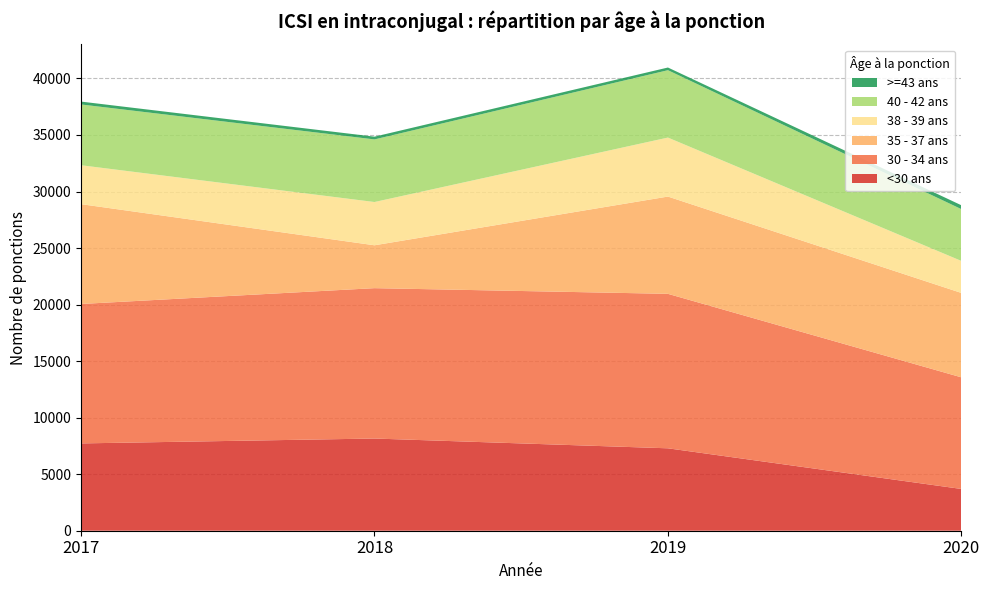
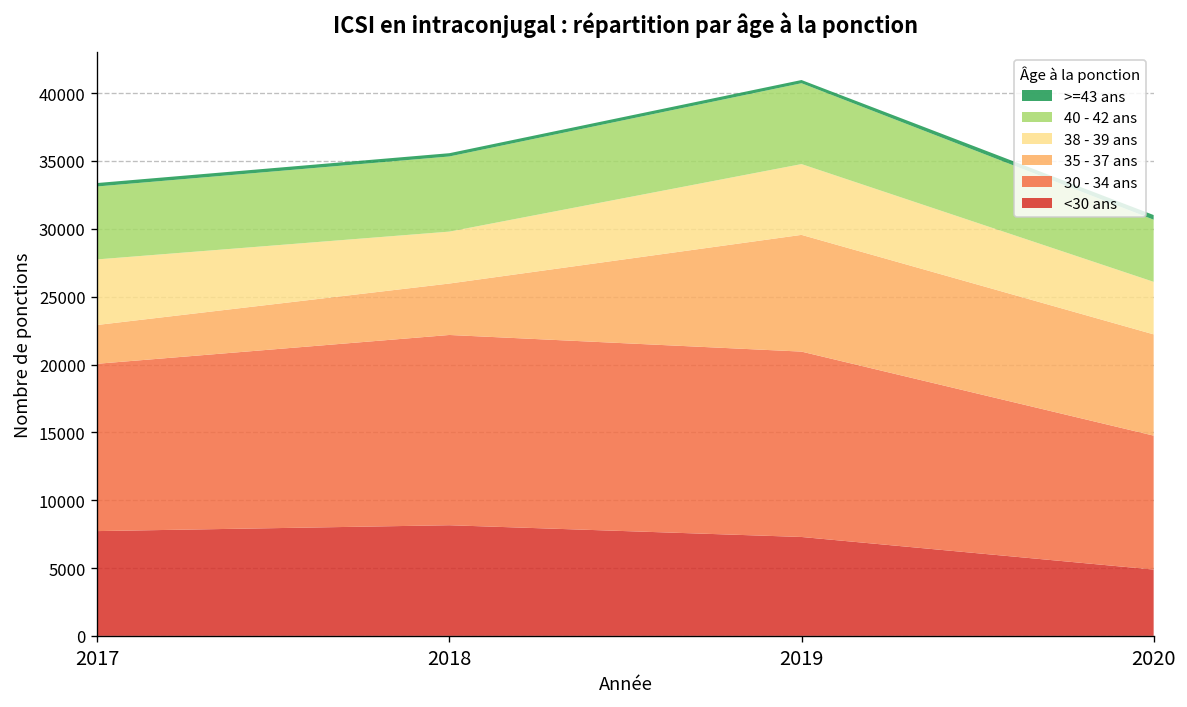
  {
    "<30 ans": {
      "2017": 7700,
      "2018": 8200,
      "2019": 7300,
-     "2020": 3700
+     "2020": 4900
    },
    "30 - 34 ans": {
      "2017": 12300,
-     "2018": 13300,
+     "2018": 14000,
      "2019": 13700,
      "2020": 9900
    },
    "35 - 37 ans": {
-     "2017": 8800,
+     "2017": 2900,
      "2018": 3800,
      "2019": 8600,
      "2020": 7500
    },
    "38 - 39 ans": {
-     "2017": 3400,
+     "2017": 4800,
      "2018": 3800,
      "2019": 5200,
-     "2020": 2800
+     "2020": 3900
    },
    "40 - 42 ans": {
      "2017": 5400,
      "2018": 5500,
      "2019": 6000,
      "2020": 4600
    },
    ">=43 ans": {
      "2017": 300,
      "2018": 200,
      "2019": 200,
      "2020": 300
    }
  }
